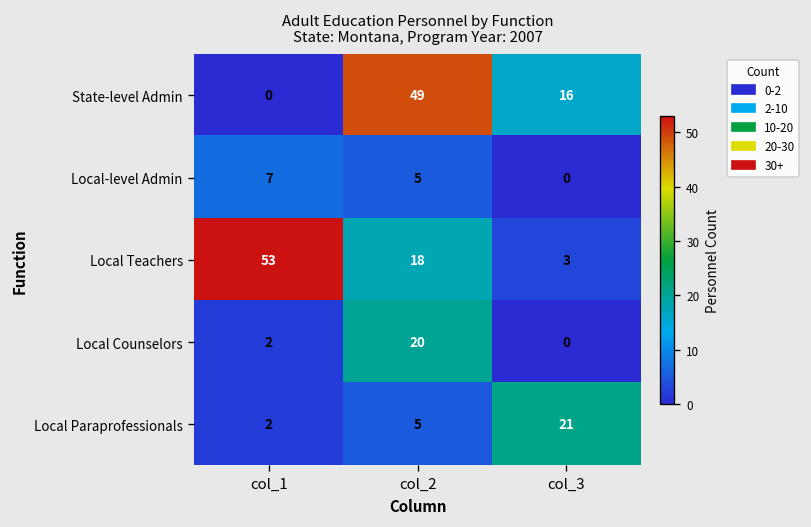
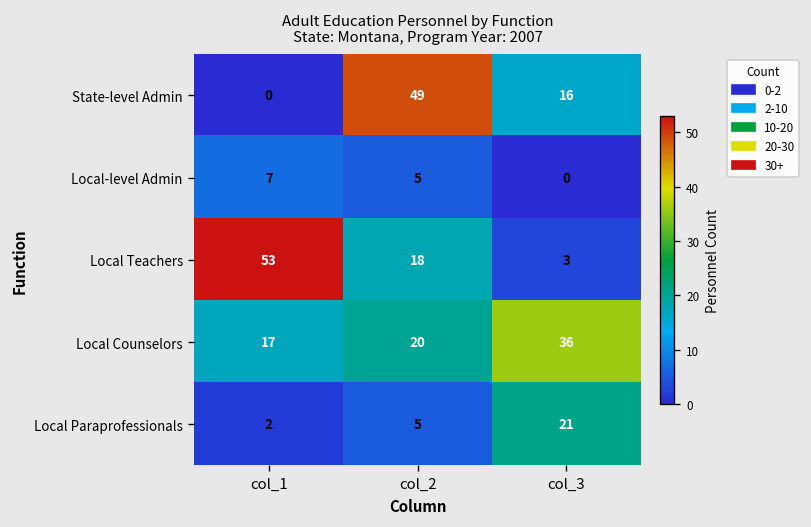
  {
    "State-level Admin": {
      "col_1": 0,
      "col_2": 49,
      "col_3": 16
    },
    "Local-level Admin": {
      "col_1": 7,
      "col_2": 5,
      "col_3": 0
    },
    "Local Teachers": {
      "col_1": 53,
      "col_2": 18,
      "col_3": 3
    },
    "Local Counselors": {
-     "col_1": 2,
+     "col_1": 17,
      "col_2": 20,
-     "col_3": 0
+     "col_3": 36
    },
    "Local Paraprofessionals": {
      "col_1": 2,
      "col_2": 5,
      "col_3": 21
    }
  }
